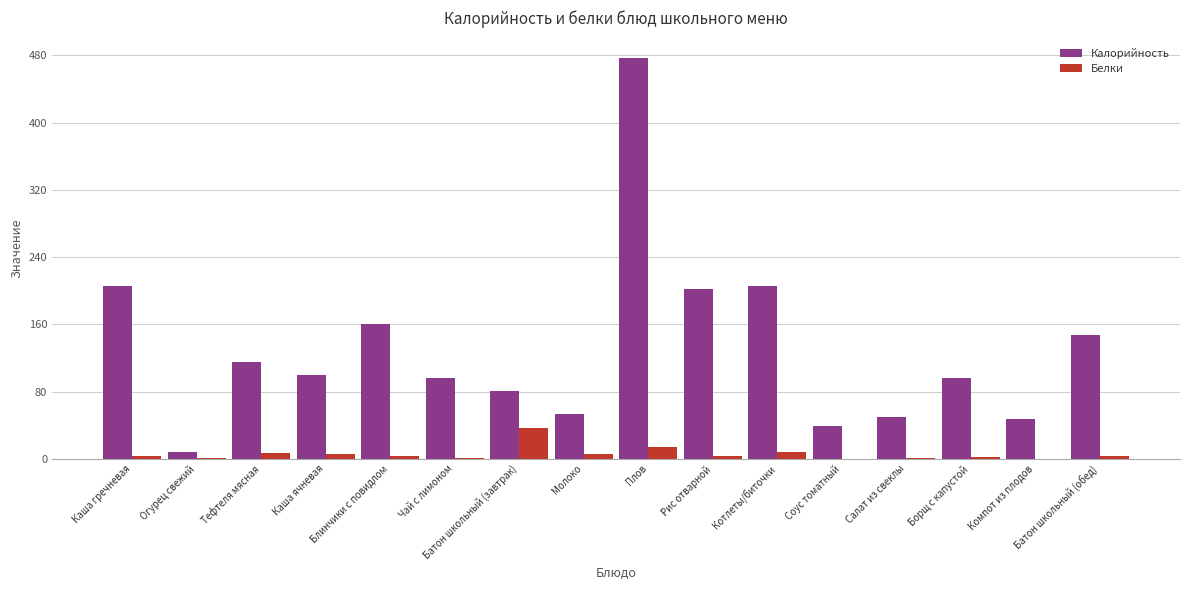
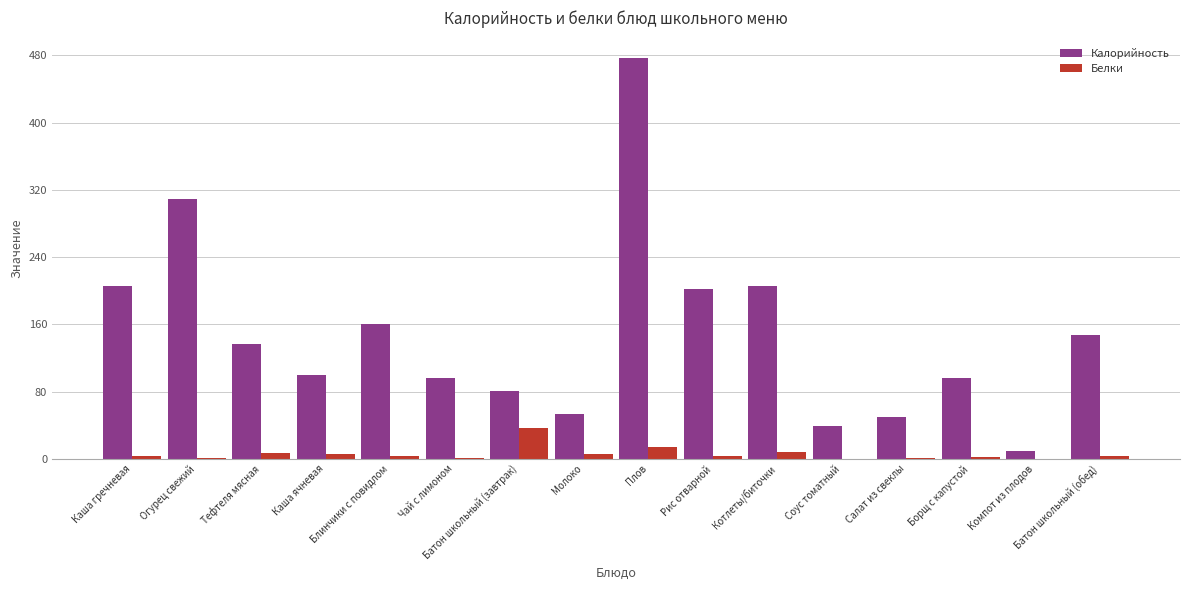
  {
    "Калорийность": {
      "Каша гречневая": 210,
-     "Огурец свежий": 10,
-     "Тефтеля мясная": 120,
+     "Огурец свежий": 310,
+     "Тефтеля мясная": 140,
      "Каша ячневая": 100,
      "Блинчики с повидлом": 160,
      "Чай с лимоном": 100,
      "Батон школьный (завтрак)": 80,
      "Молоко": 50,
      "Плов": 480,
      "Рис отварной": 200,
      "Котлеты/биточки": 210,
      "Соус томатный": 40,
      "Салат из свеклы": 50,
      "Борщ с капустой": 100,
-     "Компот из плодов": 50,
+     "Компот из плодов": 10,
      "Батон школьный (обед)": 150
    },
    "Белки": {
      "Каша гречневая": 0,
      "Тефтеля мясная": 10,
      "Каша ячневая": 10,
      "Блинчики с повидлом": 0,
      "Батон школьный (завтрак)": 40,
      "Молоко": 10,
      "Плов": 10,
      "Рис отварной": 0,
      "Котлеты/биточки": 10,
      "Батон школьный (обед)": 0
    }
  }
